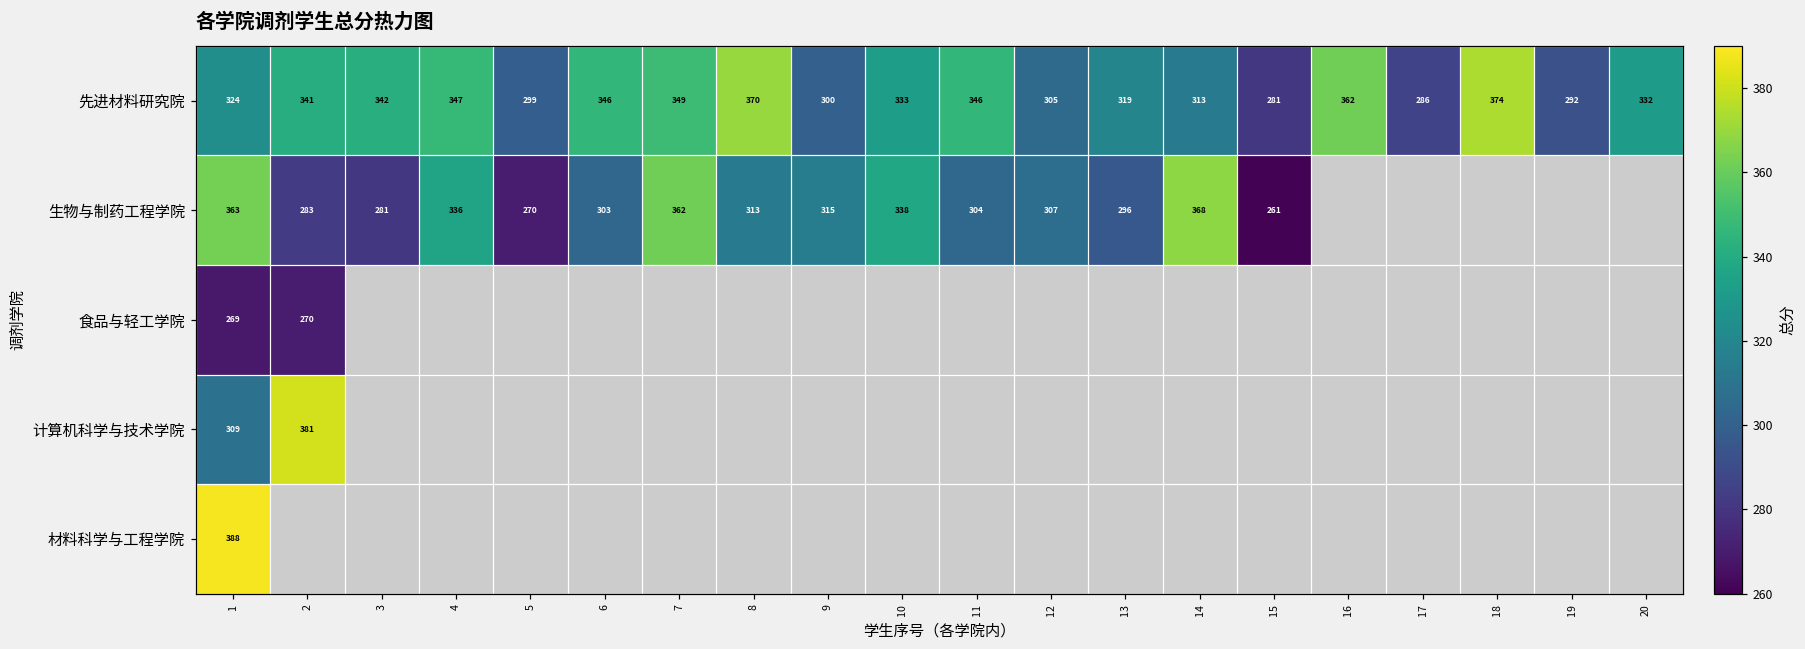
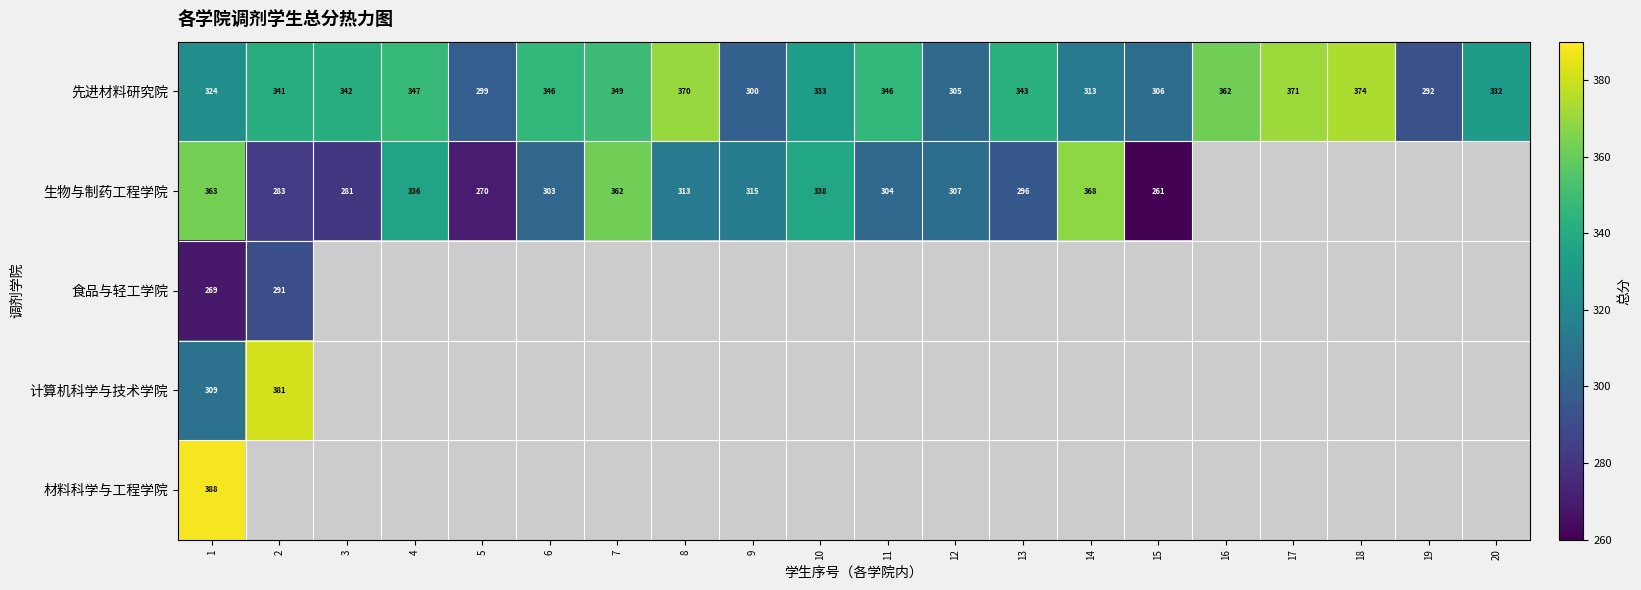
  {
    "先进材料研究院": {
      "1": 324,
      "2": 341,
      "3": 342,
      "4": 347,
      "5": 299,
      "6": 346,
      "7": 349,
      "8": 370,
      "9": 300,
      "10": 333,
      "11": 346,
      "12": 305,
-     "13": 319,
+     "13": 343,
      "14": 313,
-     "15": 281,
+     "15": 306,
      "16": 362,
-     "17": 286,
+     "17": 371,
      "18": 374,
      "19": 292,
      "20": 332
    },
    "生物与制药工程学院": {
      "1": 363,
      "2": 283,
      "3": 281,
      "4": 336,
      "5": 270,
      "6": 303,
      "7": 362,
      "8": 313,
      "9": 315,
      "10": 338,
      "11": 304,
      "12": 307,
      "13": 296,
      "14": 368,
      "15": 261
    },
    "食品与轻工学院": {
      "1": 269,
-     "2": 270
+     "2": 291
    },
    "计算机科学与技术学院": {
      "1": 309,
      "2": 381
    },
    "材料科学与工程学院": {
      "1": 388
    }
  }
